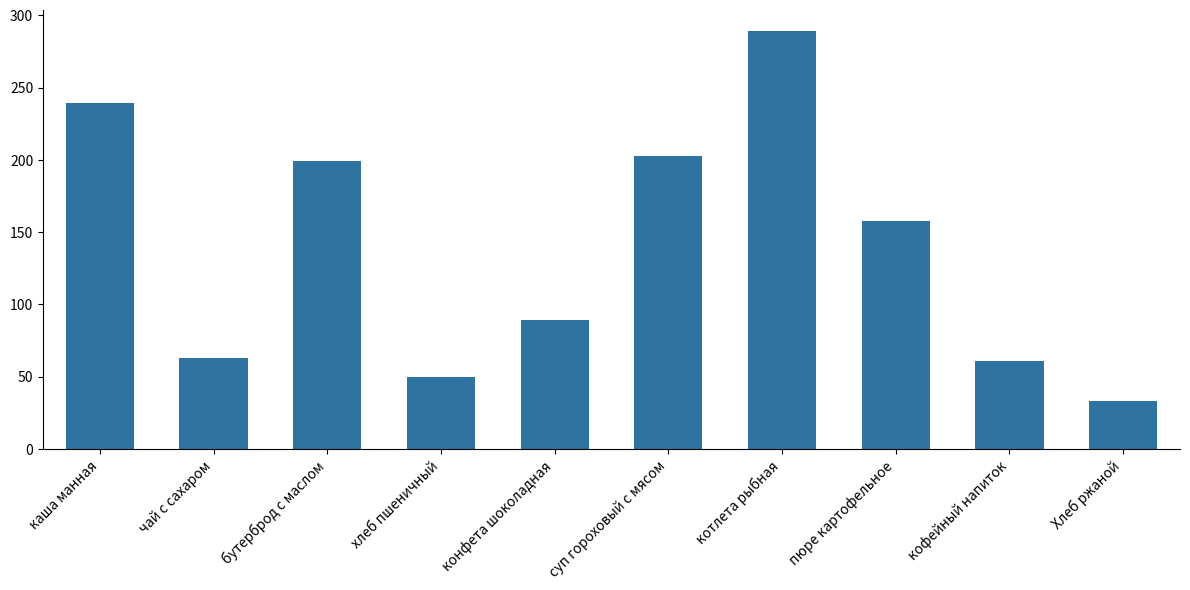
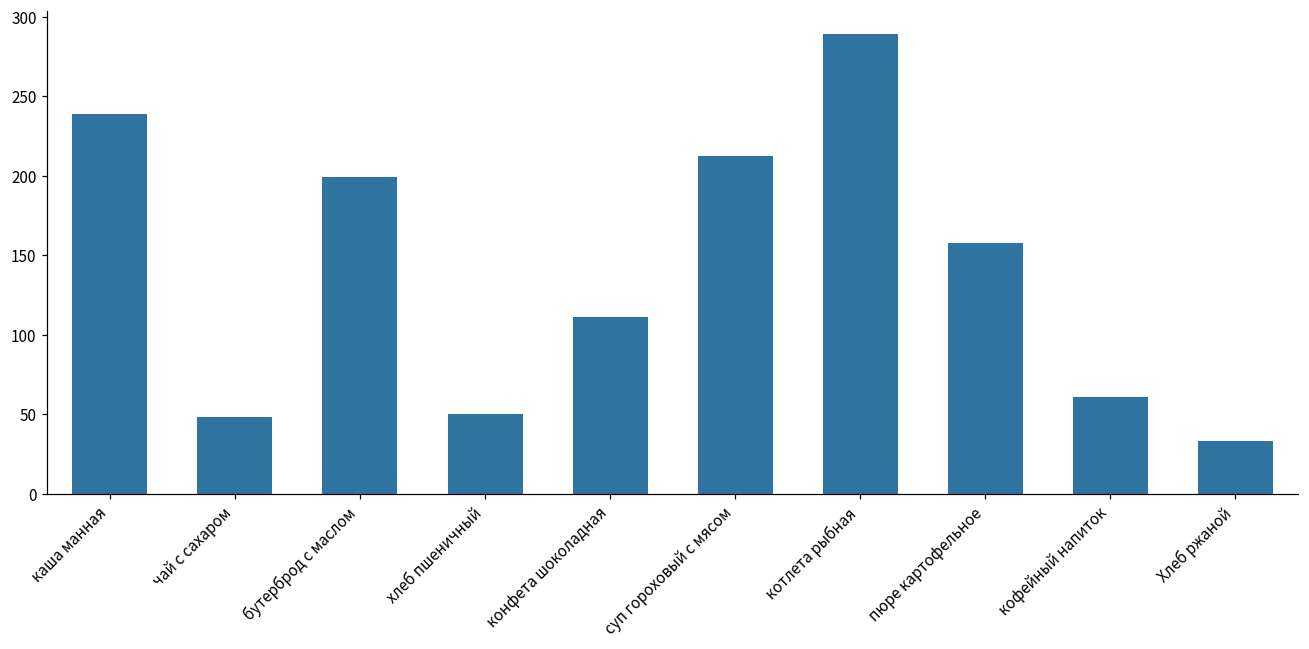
  {
    "каша манная": 239,
-   "чай с сахаром": 63,
+   "чай с сахаром": 48,
    "бутерброд с маслом": 199,
    "хлеб пшеничный": 50,
-   "конфета шоколадная": 89,
-   "суп гороховый с мясом": 203,
+   "конфета шоколадная": 111,
+   "суп гороховый с мясом": 212,
    "котлета рыбная": 289,
    "пюре картофельное": 158,
    "кофейный напиток": 61,
    "Хлеб ржаной": 33
  }
